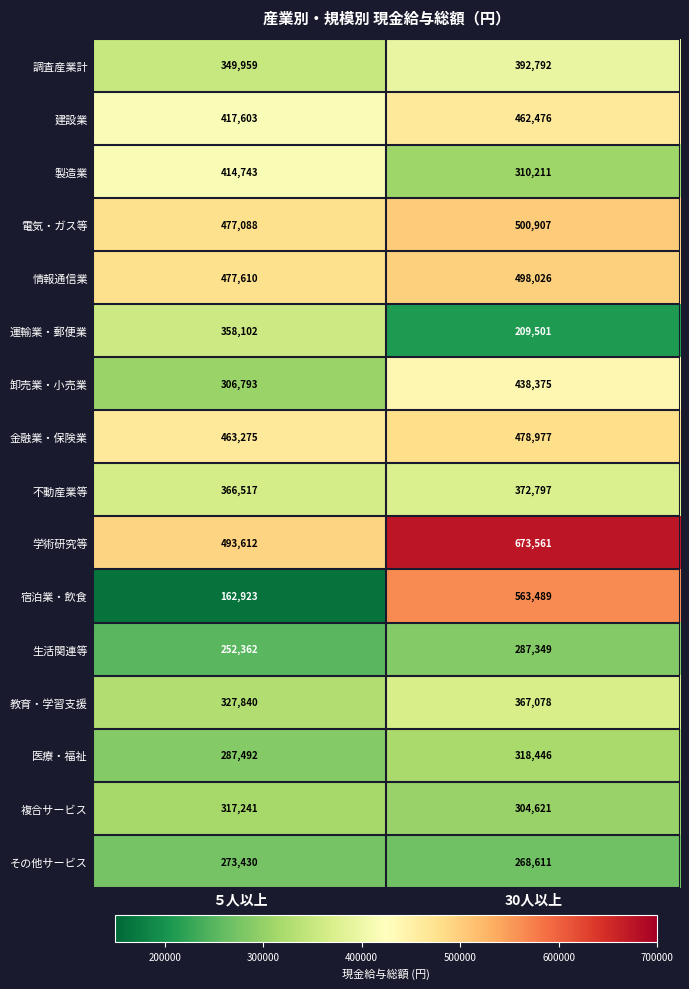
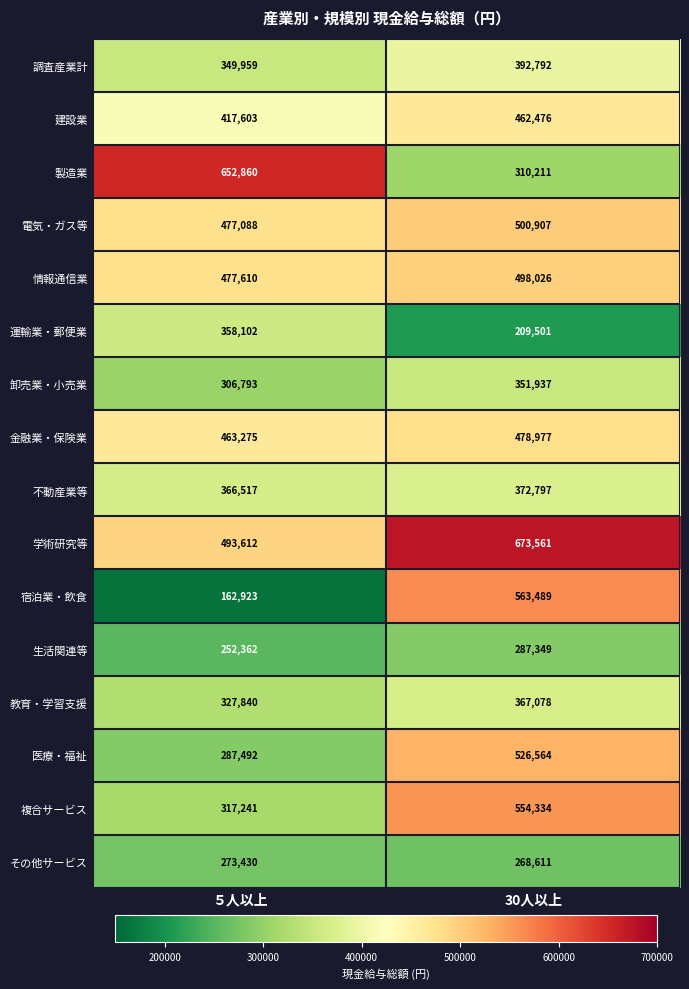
  {
    "調査産業計": {
      "５人以上": "349,959",
      "30人以上": "392,792"
    },
    "建設業": {
      "５人以上": "417,603",
      "30人以上": "462,476"
    },
    "製造業": {
-     "５人以上": "414,743",
+     "５人以上": "652,860",
      "30人以上": "310,211"
    },
    "電気・ガス等": {
      "５人以上": "477,088",
      "30人以上": "500,907"
    },
    "情報通信業": {
      "５人以上": "477,610",
      "30人以上": "498,026"
    },
    "運輸業・郵便業": {
      "５人以上": "358,102",
      "30人以上": "209,501"
    },
    "卸売業・小売業": {
      "５人以上": "306,793",
-     "30人以上": "438,375"
+     "30人以上": "351,937"
    },
    "金融業・保険業": {
      "５人以上": "463,275",
      "30人以上": "478,977"
    },
    "不動産業等": {
      "５人以上": "366,517",
      "30人以上": "372,797"
    },
    "学術研究等": {
      "５人以上": "493,612",
      "30人以上": "673,561"
    },
    "宿泊業・飲食": {
      "５人以上": "162,923",
      "30人以上": "563,489"
    },
    "生活関連等": {
      "５人以上": "252,362",
      "30人以上": "287,349"
    },
    "教育・学習支援": {
      "５人以上": "327,840",
      "30人以上": "367,078"
    },
    "医療・福祉": {
      "５人以上": "287,492",
-     "30人以上": "318,446"
+     "30人以上": "526,564"
    },
    "複合サービス": {
      "５人以上": "317,241",
-     "30人以上": "304,621"
+     "30人以上": "554,334"
    },
    "その他サービス": {
      "５人以上": "273,430",
      "30人以上": "268,611"
    }
  }
